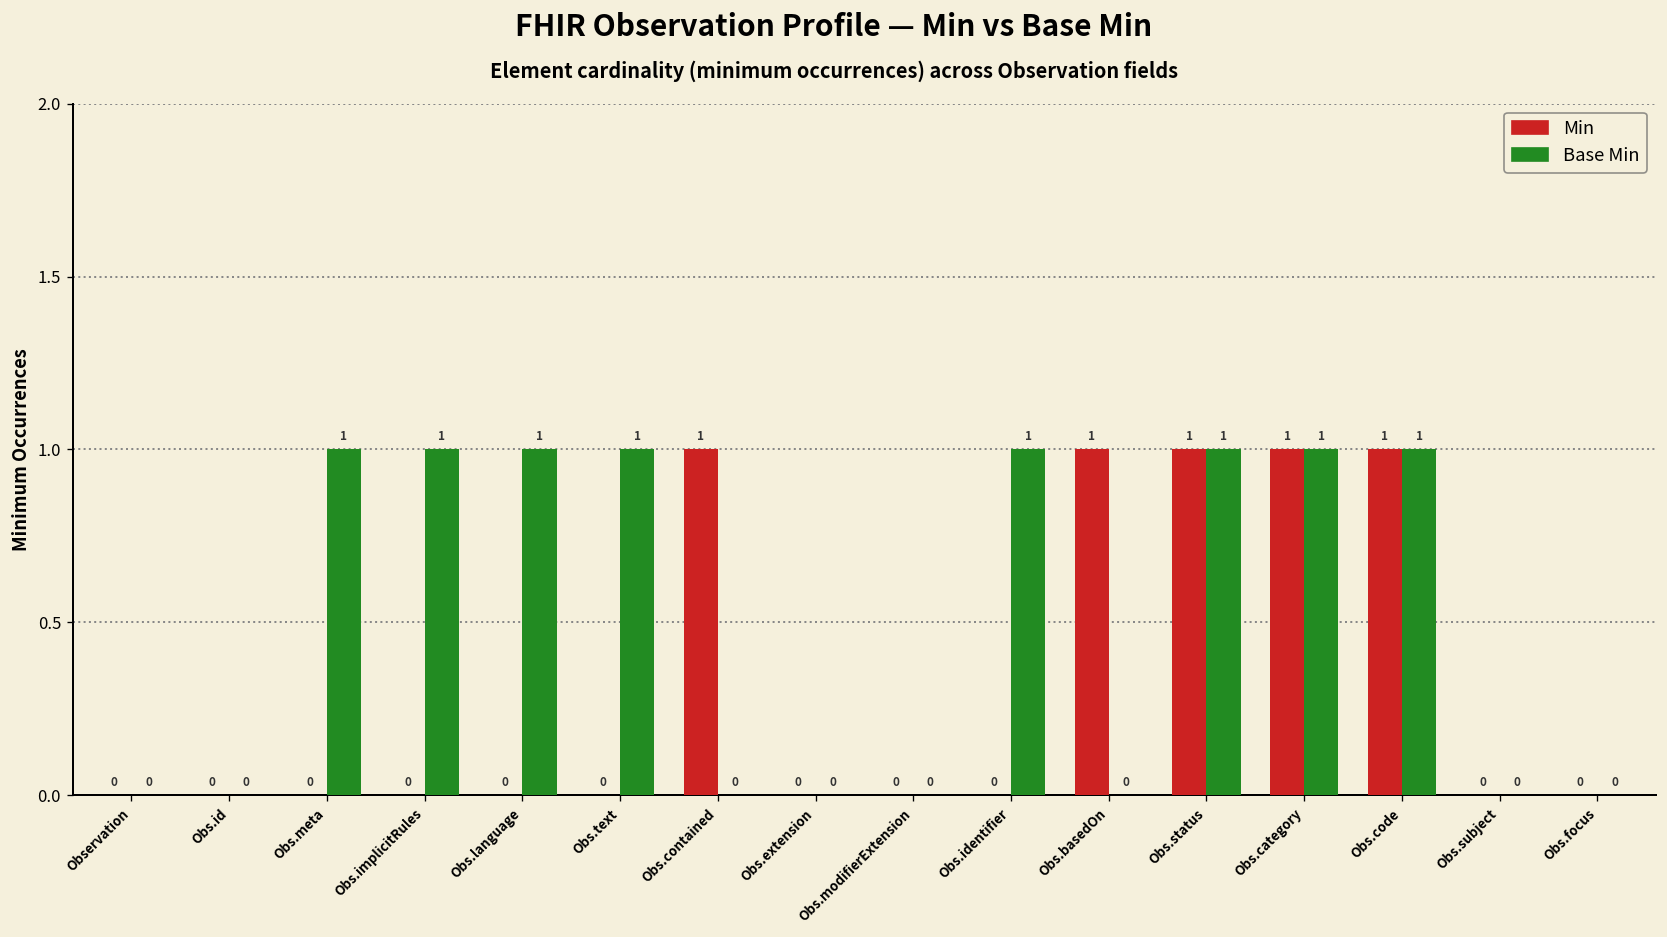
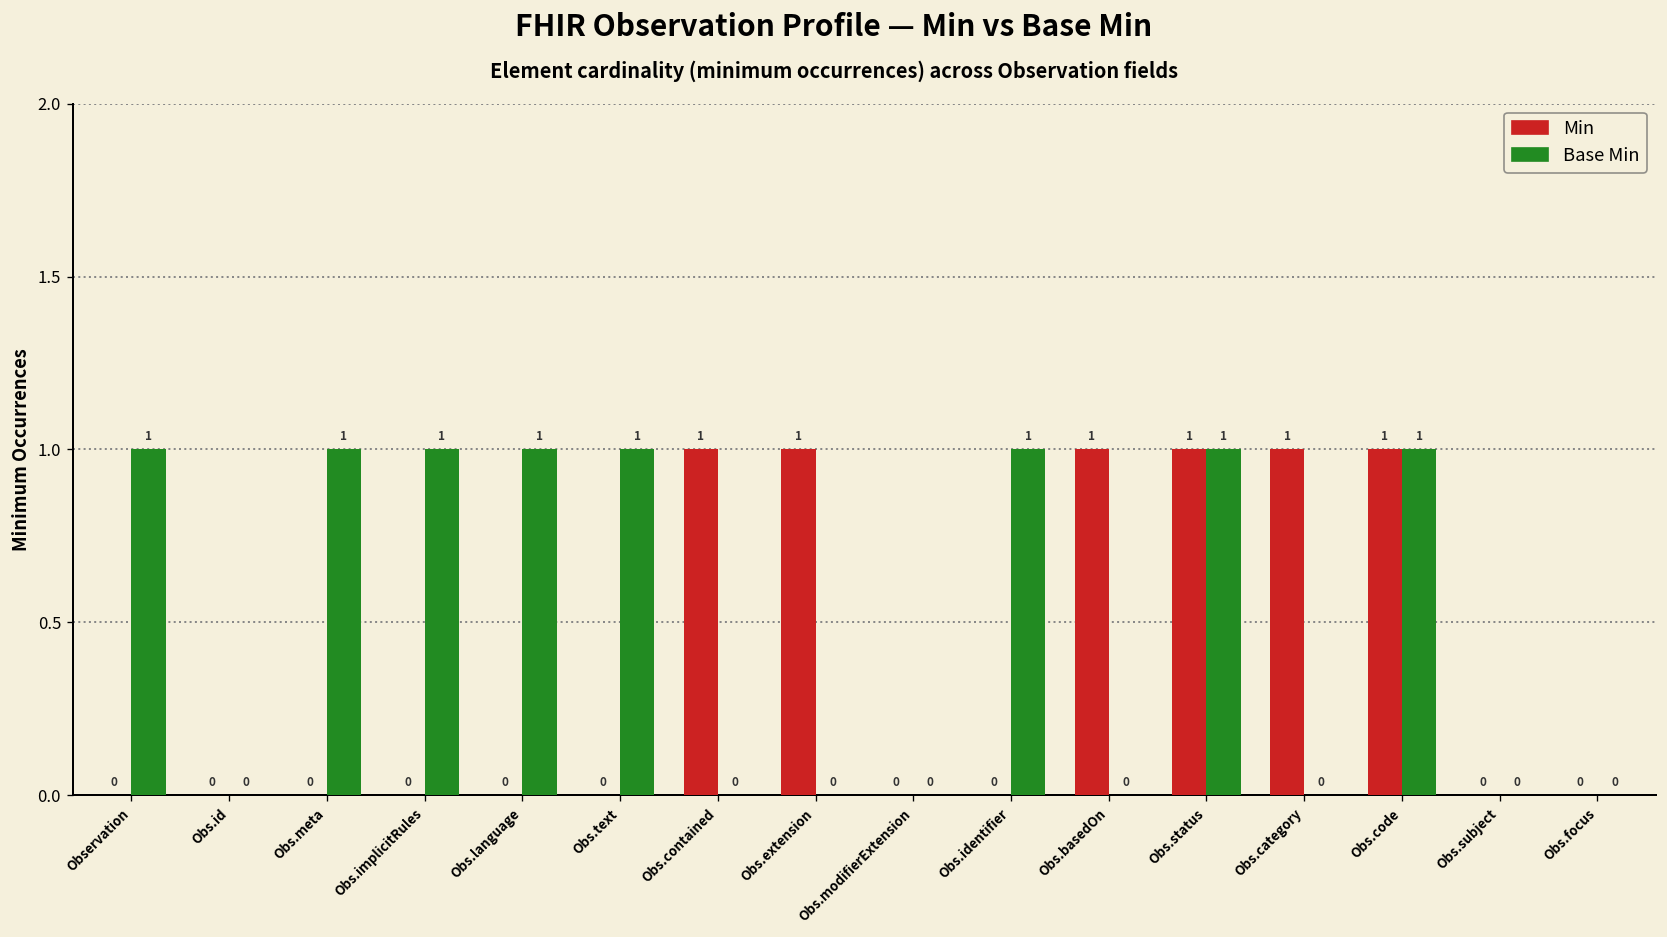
  {
    "Min": {
      "Observation": 0,
      "Obs.id": 0,
      "Obs.meta": 0,
      "Obs.implicitRules": 0,
      "Obs.language": 0,
      "Obs.text": 0,
      "Obs.contained": 1,
-     "Obs.extension": 0,
+     "Obs.extension": 1,
      "Obs.modifierExtension": 0,
      "Obs.identifier": 0,
      "Obs.basedOn": 1,
      "Obs.status": 1,
      "Obs.category": 1,
      "Obs.code": 1,
      "Obs.subject": 0,
      "Obs.focus": 0
    },
    "Base Min": {
-     "Observation": 0,
+     "Observation": 1,
      "Obs.id": 0,
      "Obs.meta": 1,
      "Obs.implicitRules": 1,
      "Obs.language": 1,
      "Obs.text": 1,
      "Obs.contained": 0,
      "Obs.extension": 0,
      "Obs.modifierExtension": 0,
      "Obs.identifier": 1,
      "Obs.basedOn": 0,
      "Obs.status": 1,
-     "Obs.category": 1,
+     "Obs.category": 0,
      "Obs.code": 1,
      "Obs.subject": 0,
      "Obs.focus": 0
    }
  }
